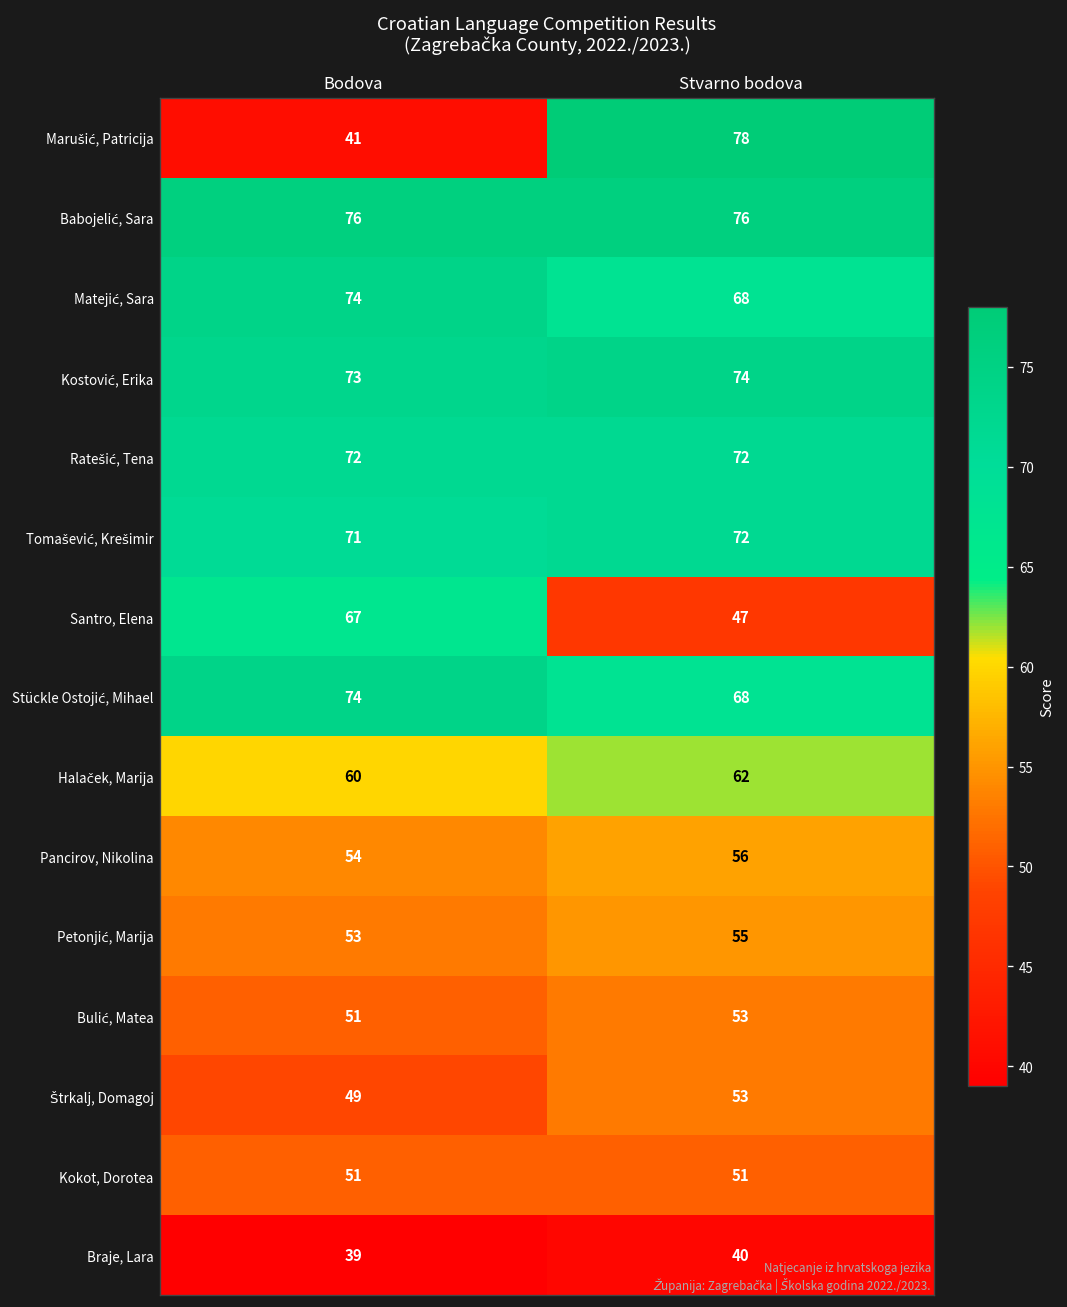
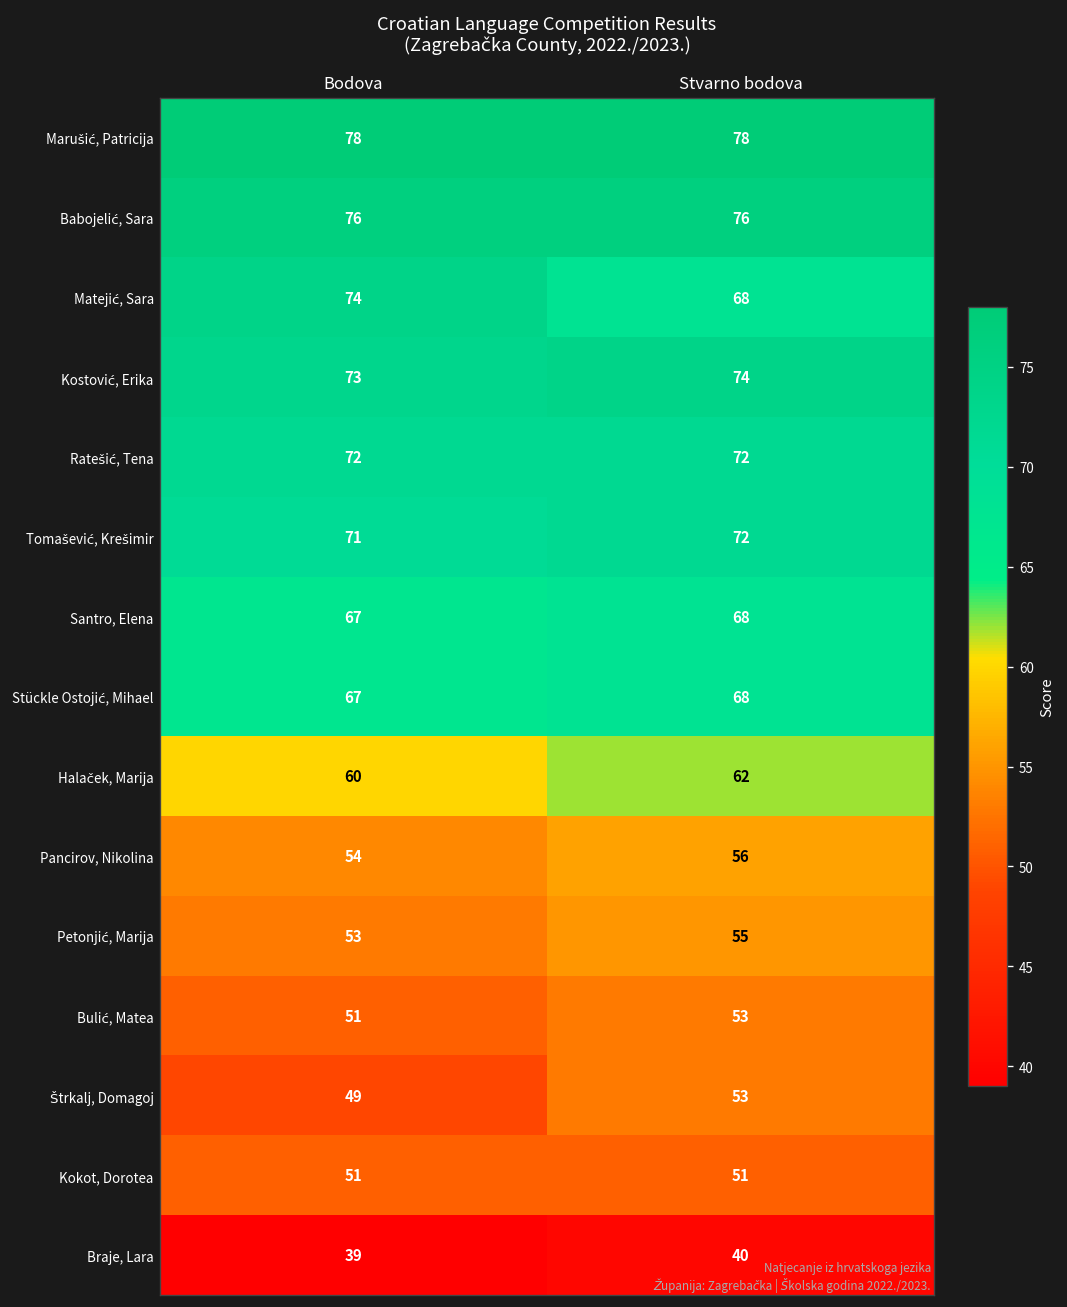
  {
    "Marušić, Patricija": {
-     "Bodova": 41,
+     "Bodova": 78,
      "Stvarno bodova": 78
    },
    "Babojelić, Sara": {
      "Bodova": 76,
      "Stvarno bodova": 76
    },
    "Matejić, Sara": {
      "Bodova": 74,
      "Stvarno bodova": 68
    },
    "Kostović, Erika": {
      "Bodova": 73,
      "Stvarno bodova": 74
    },
    "Ratešić, Tena": {
      "Bodova": 72,
      "Stvarno bodova": 72
    },
    "Tomašević, Krešimir": {
      "Bodova": 71,
      "Stvarno bodova": 72
    },
    "Santro, Elena": {
      "Bodova": 67,
-     "Stvarno bodova": 47
+     "Stvarno bodova": 68
    },
    "Stückle Ostojić, Mihael": {
-     "Bodova": 74,
+     "Bodova": 67,
      "Stvarno bodova": 68
    },
    "Halaček, Marija": {
      "Bodova": 60,
      "Stvarno bodova": 62
    },
    "Pancirov, Nikolina": {
      "Bodova": 54,
      "Stvarno bodova": 56
    },
    "Petonjić, Marija": {
      "Bodova": 53,
      "Stvarno bodova": 55
    },
    "Bulić, Matea": {
      "Bodova": 51,
      "Stvarno bodova": 53
    },
    "Štrkalj, Domagoj": {
      "Bodova": 49,
      "Stvarno bodova": 53
    },
    "Kokot, Dorotea": {
      "Bodova": 51,
      "Stvarno bodova": 51
    },
    "Braje, Lara": {
      "Bodova": 39
    }
  }
